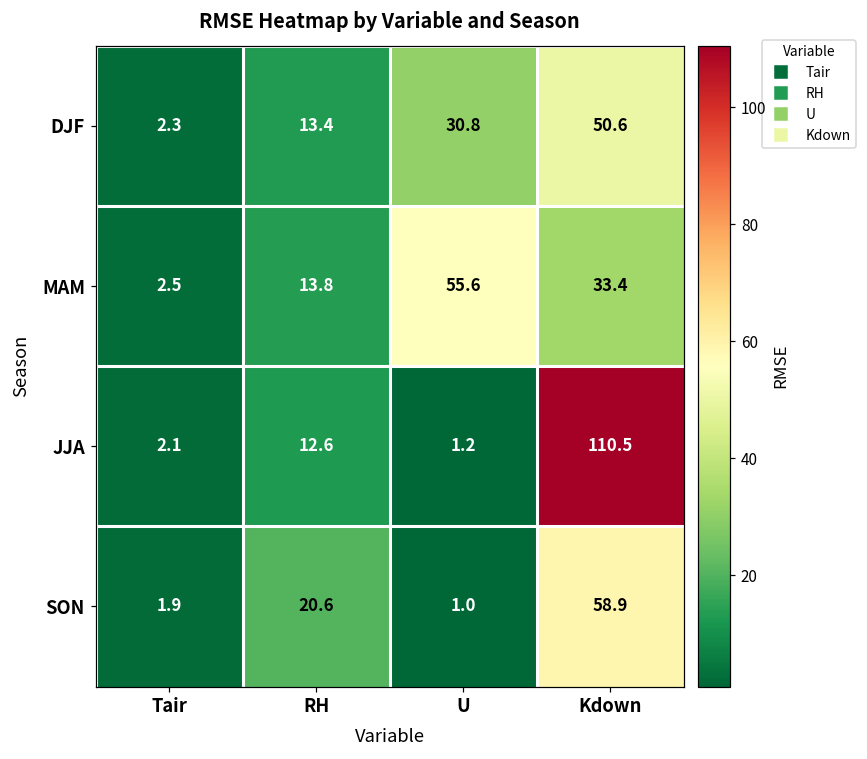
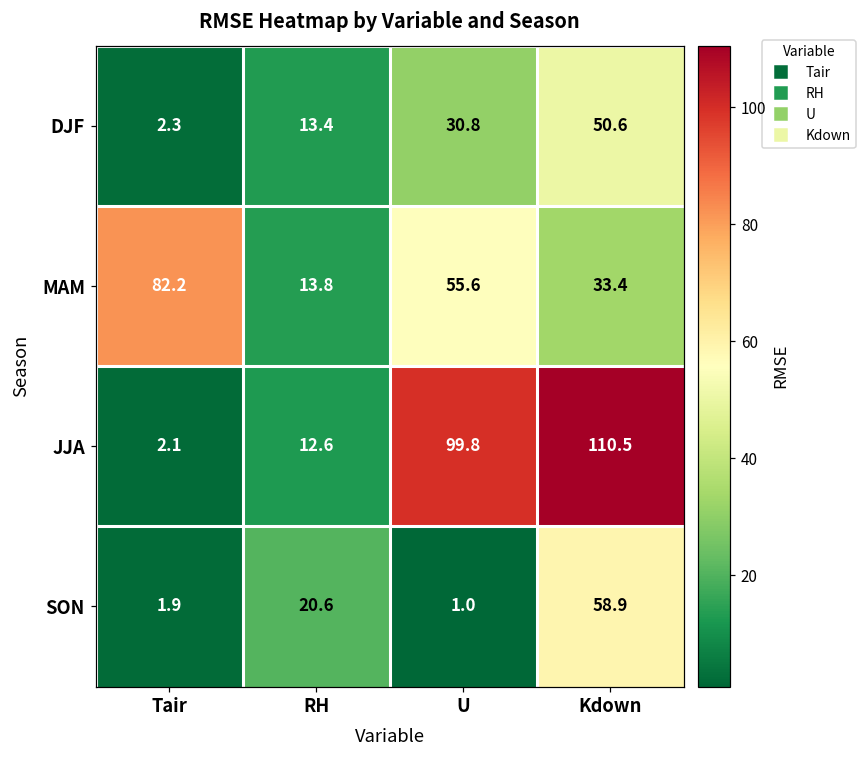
  {
    "DJF": {
      "Tair": 2.3,
      "RH": 13.4,
      "U": 30.8,
      "Kdown": 50.6
    },
    "MAM": {
-     "Tair": 2.5,
+     "Tair": 82.2,
      "RH": 13.8,
      "U": 55.6,
      "Kdown": 33.4
    },
    "JJA": {
      "Tair": 2.1,
      "RH": 12.6,
-     "U": 1.2,
+     "U": 99.8,
      "Kdown": 110.5
    },
    "SON": {
      "Tair": 1.9,
      "RH": 20.6,
      "U": 1.0,
      "Kdown": 58.9
    }
  }
